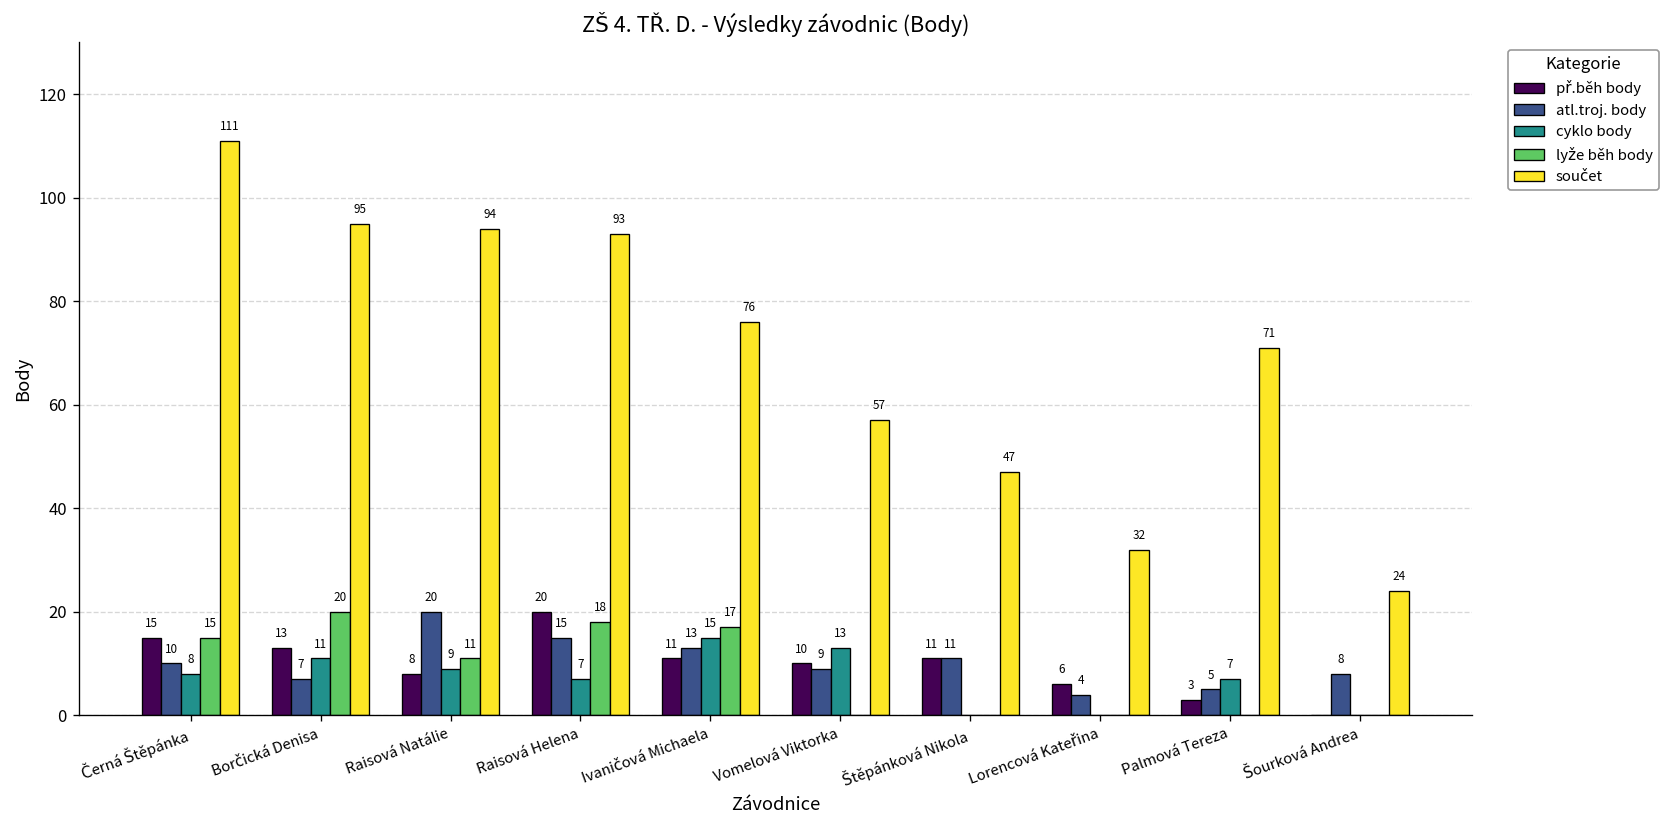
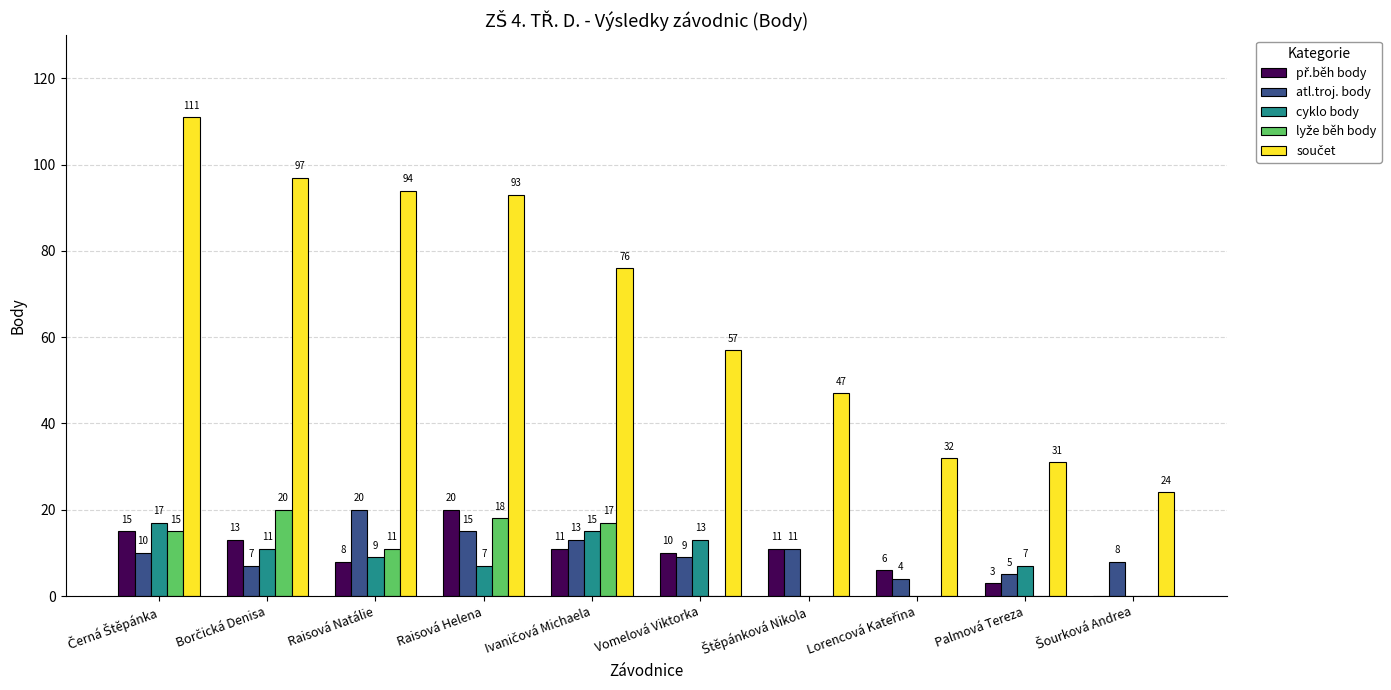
  {
    "př.běh body": {
      "Černá Štěpánka": 15,
      "Borčická Denisa": 13,
      "Raisová Natálie": 8,
      "Raisová Helena": 20,
      "Ivaničová Michaela": 11,
      "Vomelová Viktorka": 10,
      "Štěpánková Nikola": 11,
      "Lorencová Kateřina": 6,
      "Palmová Tereza": 3
    },
    "atl.troj. body": {
      "Černá Štěpánka": 10,
      "Borčická Denisa": 7,
      "Raisová Natálie": 20,
      "Raisová Helena": 15,
      "Ivaničová Michaela": 13,
      "Vomelová Viktorka": 9,
      "Štěpánková Nikola": 11,
      "Lorencová Kateřina": 4,
      "Palmová Tereza": 5,
      "Šourková Andrea": 8
    },
    "cyklo body": {
-     "Černá Štěpánka": 8,
+     "Černá Štěpánka": 17,
      "Borčická Denisa": 11,
      "Raisová Natálie": 9,
      "Raisová Helena": 7,
      "Ivaničová Michaela": 15,
      "Vomelová Viktorka": 13,
      "Palmová Tereza": 7
    },
    "lyže běh body": {
      "Černá Štěpánka": 15,
      "Borčická Denisa": 20,
      "Raisová Natálie": 11,
      "Raisová Helena": 18,
      "Ivaničová Michaela": 17
    },
    "součet": {
      "Černá Štěpánka": 111,
-     "Borčická Denisa": 95,
+     "Borčická Denisa": 97,
      "Raisová Natálie": 94,
      "Raisová Helena": 93,
      "Ivaničová Michaela": 76,
      "Vomelová Viktorka": 57,
      "Štěpánková Nikola": 47,
      "Lorencová Kateřina": 32,
-     "Palmová Tereza": 71,
+     "Palmová Tereza": 31,
      "Šourková Andrea": 24
    }
  }
